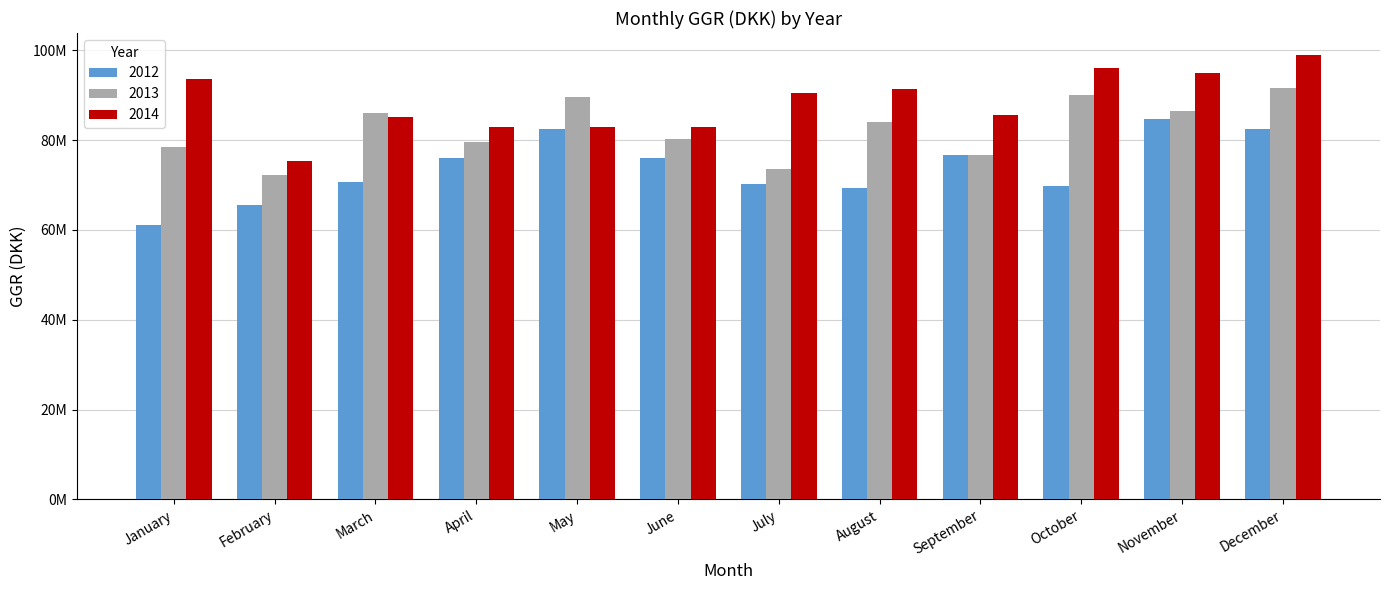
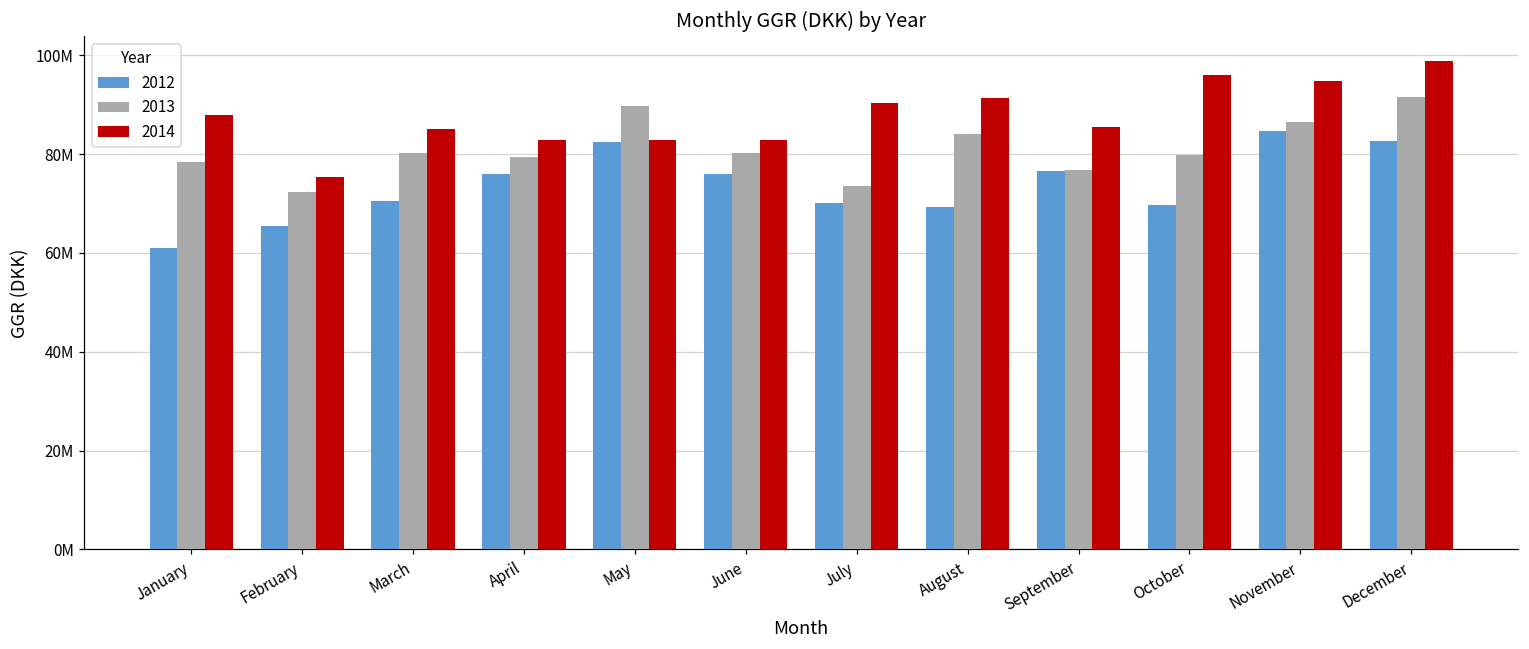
  {
    "2012": {
      "January": 61000000,
      "February": 66000000,
      "March": 71000000,
      "April": 76000000,
      "May": 82000000,
      "June": 76000000,
      "July": 70000000,
      "August": 69000000,
      "September": 77000000,
      "October": 70000000,
      "November": 85000000,
      "December": 83000000
    },
    "2013": {
      "January": 78000000,
      "February": 72000000,
-     "March": 86000000,
+     "March": 80000000,
      "April": 79000000,
      "May": 90000000,
      "June": 80000000,
      "July": 74000000,
      "August": 84000000,
      "September": 77000000,
-     "October": 90000000,
+     "October": 80000000,
      "November": 87000000,
      "December": 92000000
    },
    "2014": {
-     "January": 94000000,
+     "January": 88000000,
      "February": 75000000,
      "March": 85000000,
      "April": 83000000,
      "May": 83000000,
      "June": 83000000,
      "July": 90000000,
      "August": 91000000,
      "September": 86000000,
      "October": 96000000,
      "November": 95000000,
      "December": 99000000
    }
  }
